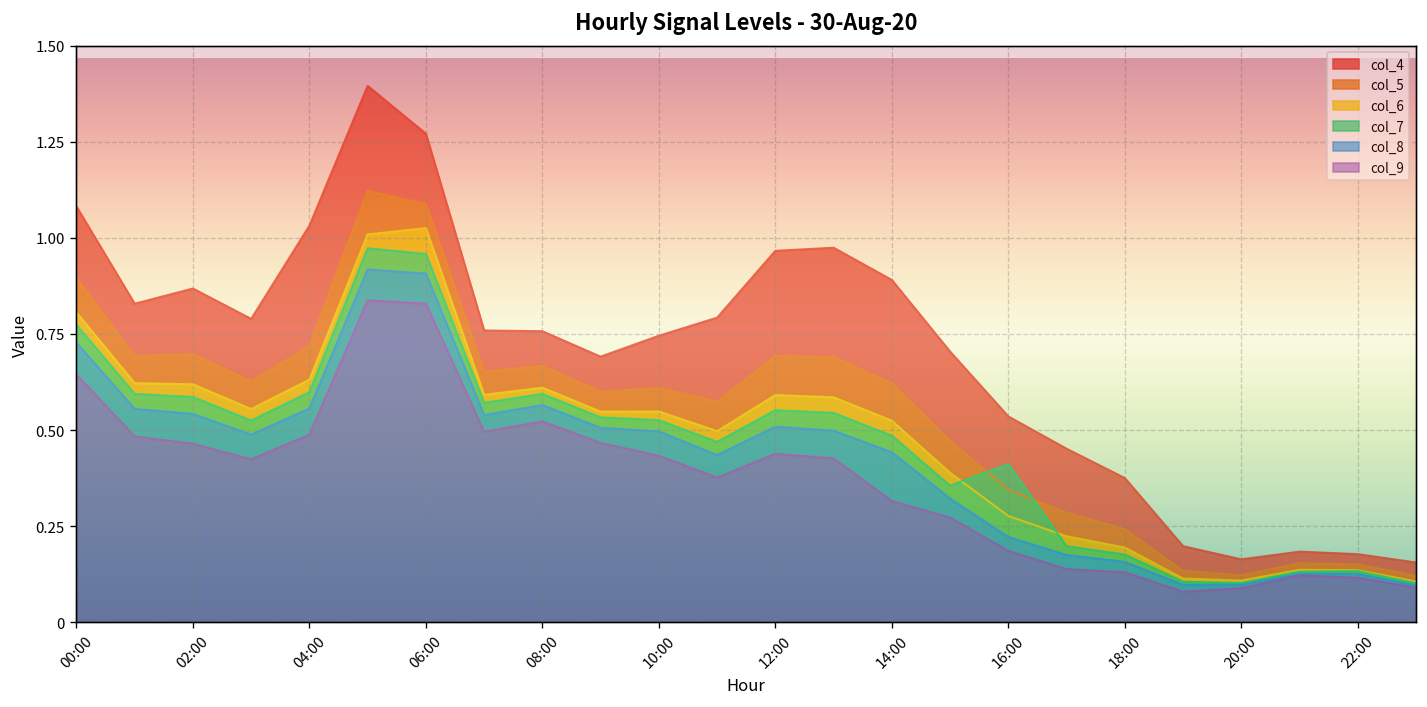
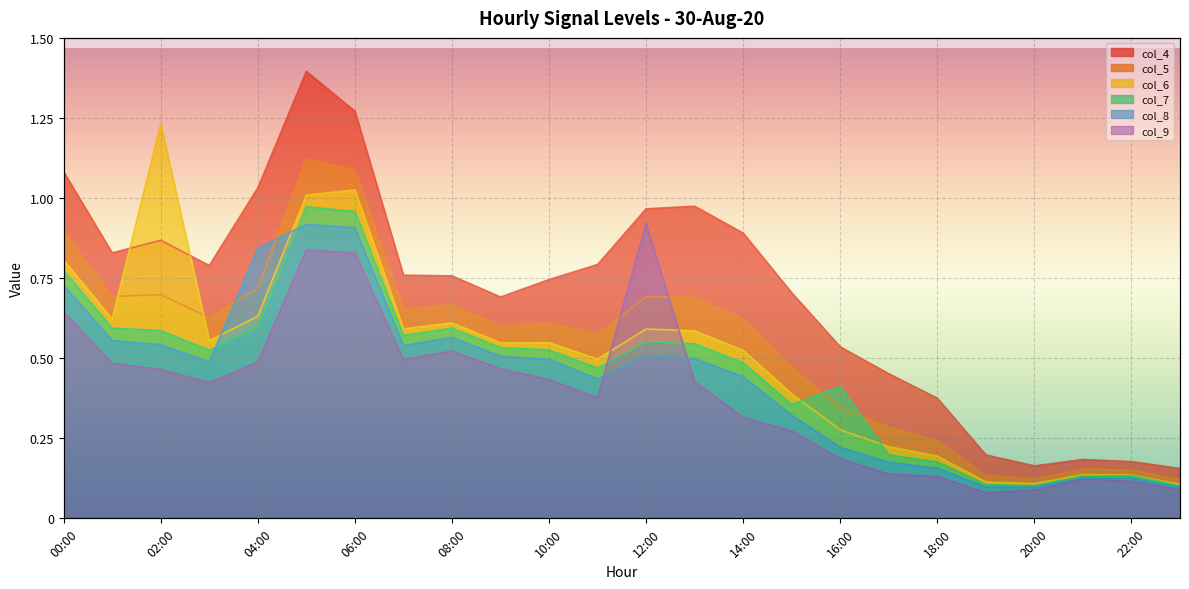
  {
    "col_6": {
      "00:00": 0.81,
-     "02:00": 0.62,
+     "02:00": 1.23,
      "04:00": 0.63,
      "06:00": 1.03,
      "08:00": 0.61,
      "10:00": 0.55,
      "12:00": 0.59,
      "14:00": 0.52,
      "16:00": 0.28,
      "18:00": 0.19
    },
    "col_7": {
      "00:00": 0.77,
      "02:00": 0.59,
      "04:00": 0.60,
      "06:00": 0.96,
      "08:00": 0.59,
      "10:00": 0.53,
      "12:00": 0.55,
      "14:00": 0.49,
      "16:00": 0.41,
      "18:00": 0.18
    },
    "col_8": {
      "00:00": 0.73,
      "02:00": 0.54,
-     "04:00": 0.56,
+     "04:00": 0.84,
      "06:00": 0.91,
      "08:00": 0.57,
      "10:00": 0.50,
      "12:00": 0.51,
      "14:00": 0.44,
      "16:00": 0.22,
      "18:00": 0.16
    },
    "col_9": {
      "00:00": 0.64,
      "02:00": 0.46,
      "04:00": 0.49,
      "06:00": 0.83,
      "08:00": 0.52,
      "10:00": 0.43,
-     "12:00": 0.44,
+     "12:00": 0.92,
      "14:00": 0.32,
      "16:00": 0.19,
      "18:00": 0.13,
      "20:00": 0.09,
      "22:00": 0.12
    }
  }
